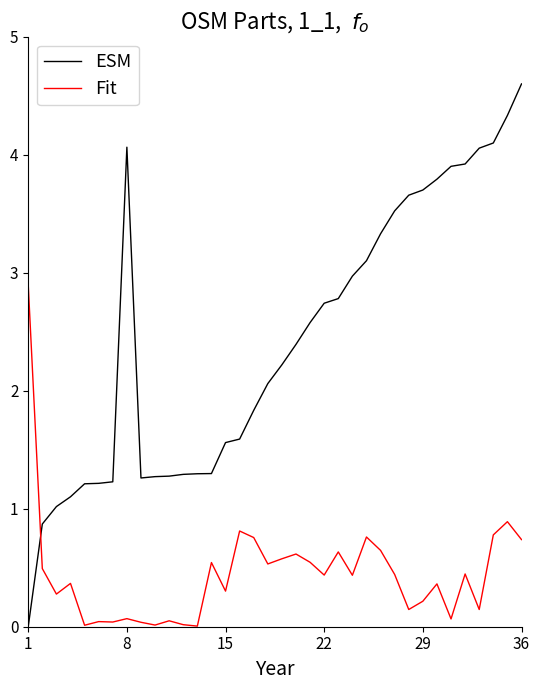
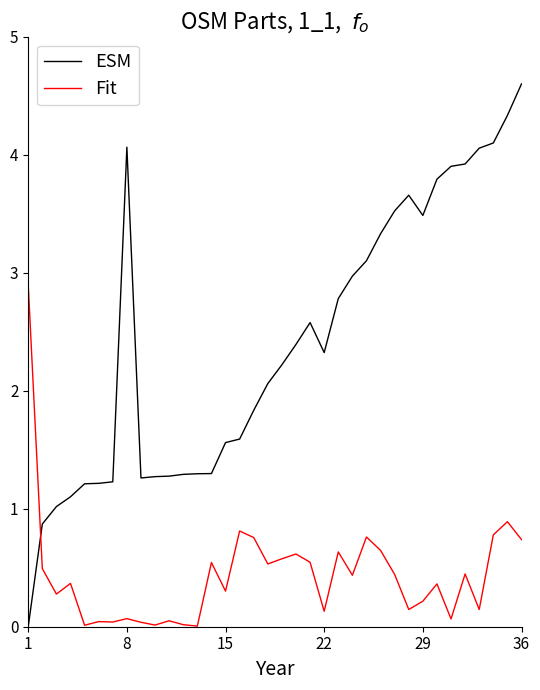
  {
    "ESM": {
      "1": 0.00,
      "8": 4.06,
      "15": 1.56,
-     "22": 2.74,
-     "29": 3.70,
+     "22": 2.32,
+     "29": 3.49,
      "36": 4.60
    },
    "Fit": {
      "1": 2.90,
      "8": 0.07,
      "15": 0.30,
-     "22": 0.44,
+     "22": 0.13,
      "29": 0.22,
      "36": 0.74
    }
  }
